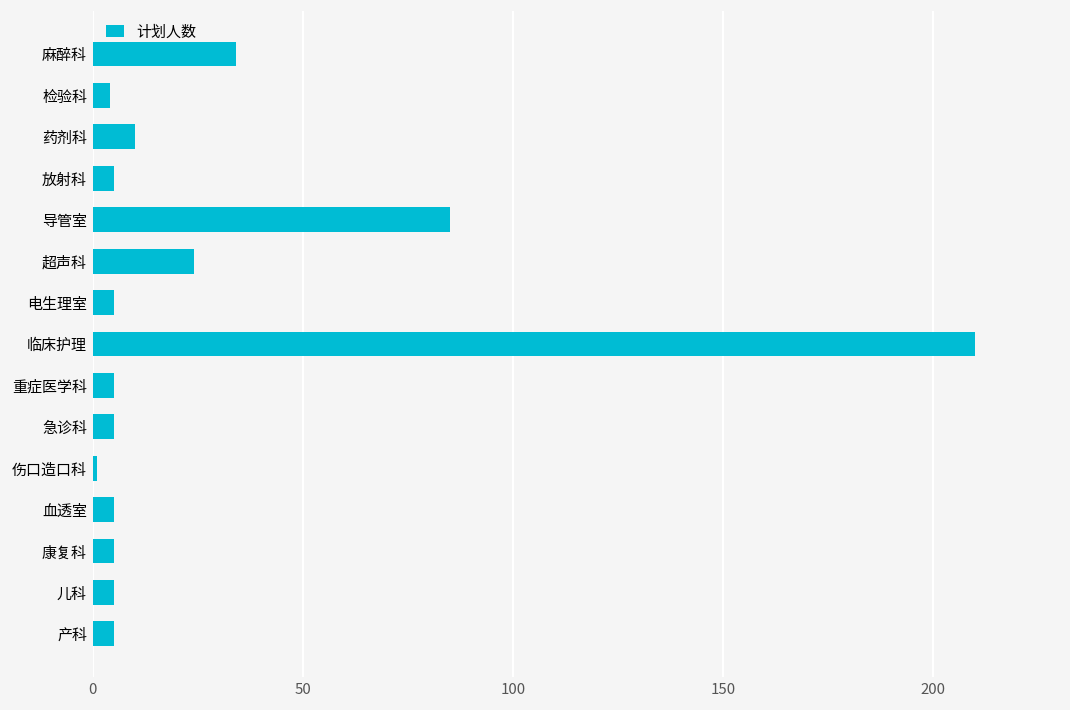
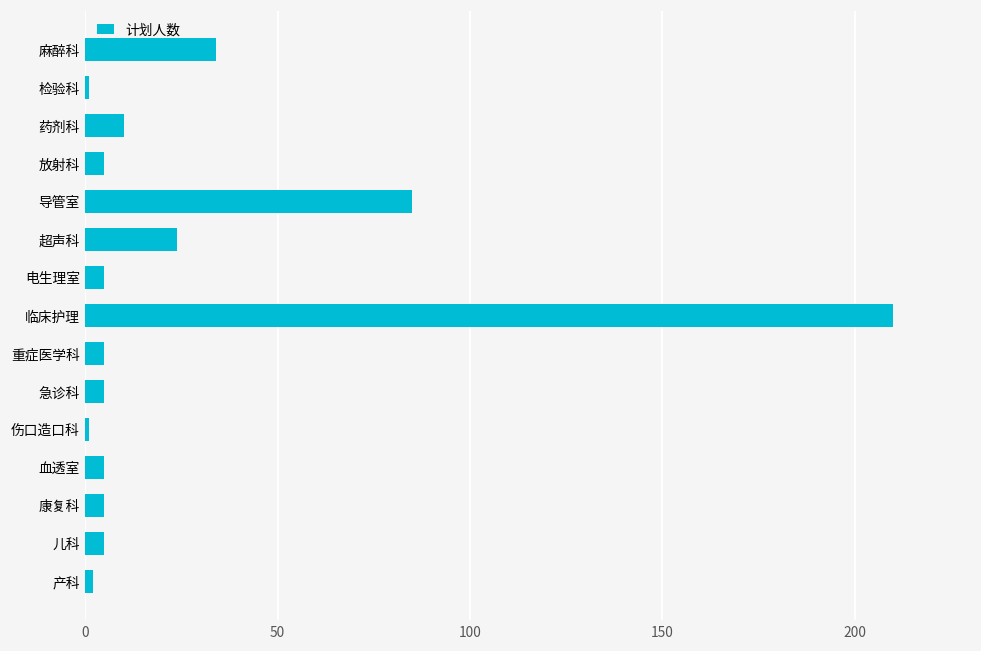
  {
    "麻醉科": 34,
-   "检验科": 4,
+   "检验科": 1,
    "药剂科": 10,
    "放射科": 5,
    "导管室": 85,
    "超声科": 24,
    "电生理室": 5,
    "临床护理": 210,
    "重症医学科": 5,
    "急诊科": 5,
    "伤口造口科": 1,
    "血透室": 5,
    "康复科": 5,
    "儿科": 5,
-   "产科": 5
+   "产科": 2
  }
